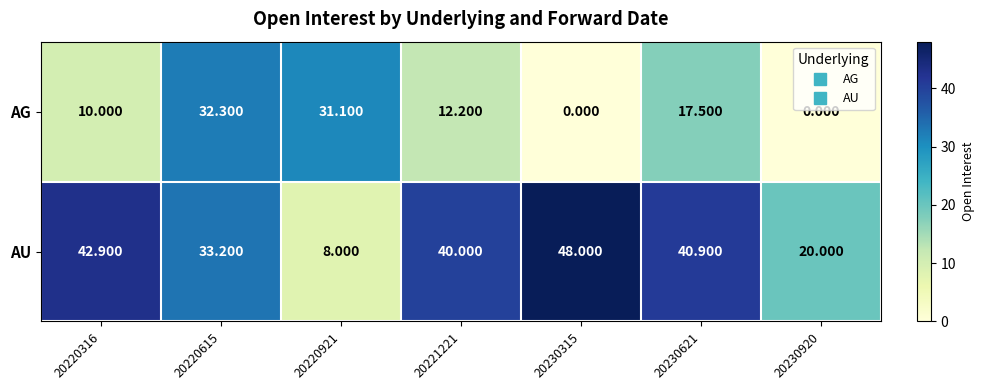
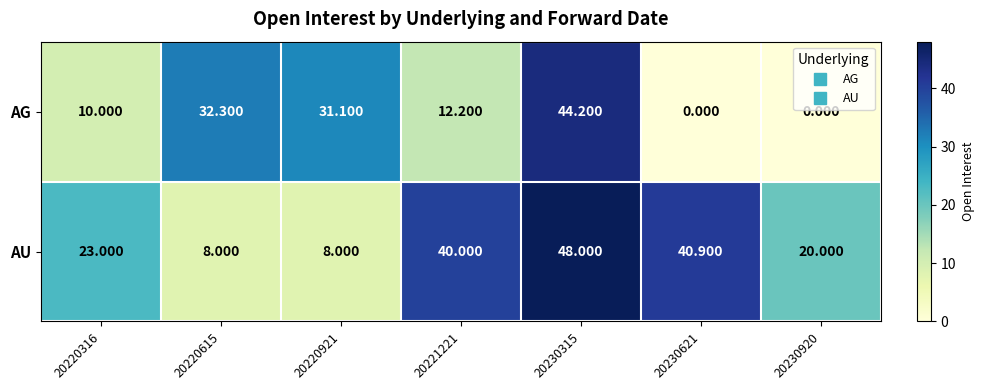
  {
    "AG": {
      "20220316": 10.000,
      "20220615": 32.300,
      "20220921": 31.100,
      "20221221": 12.200,
-     "20230315": 0.000,
-     "20230621": 17.500
+     "20230315": 44.200,
+     "20230621": 0.000
    },
    "AU": {
-     "20220316": 42.900,
-     "20220615": 33.200,
+     "20220316": 23.000,
+     "20220615": 8.000,
      "20220921": 8.000,
      "20221221": 40.000,
      "20230315": 48.000,
      "20230621": 40.900,
      "20230920": 20.000
    }
  }
